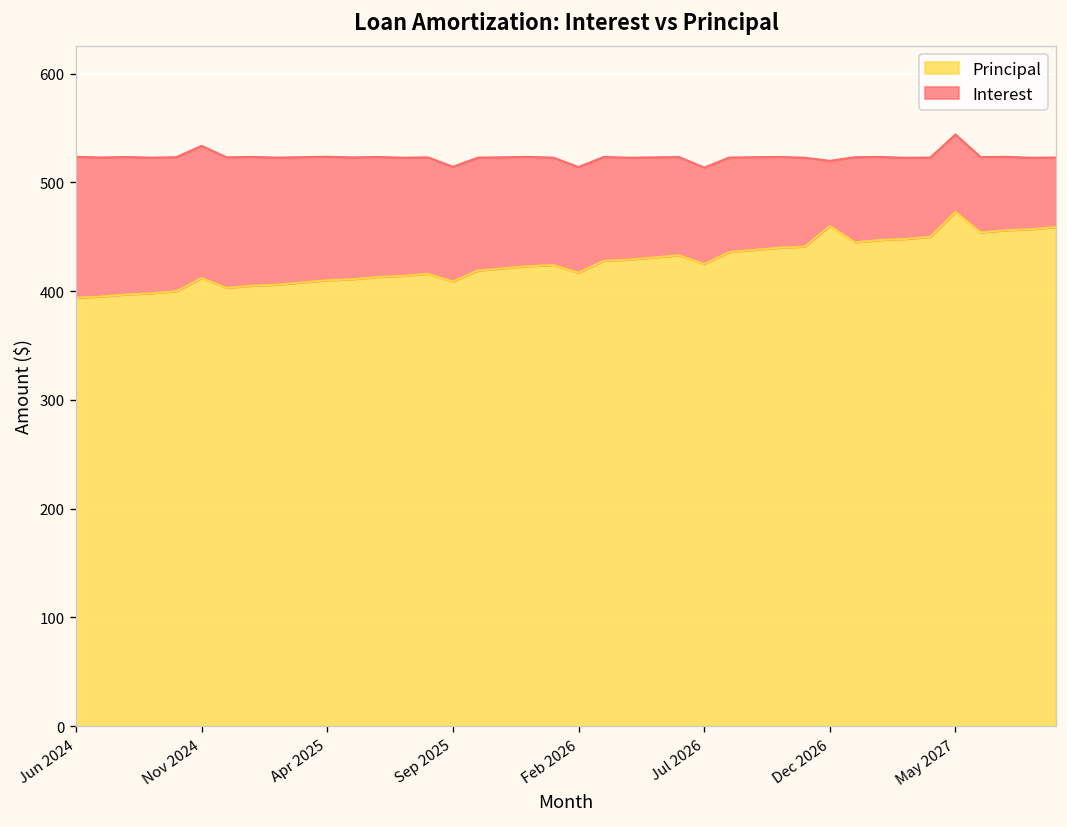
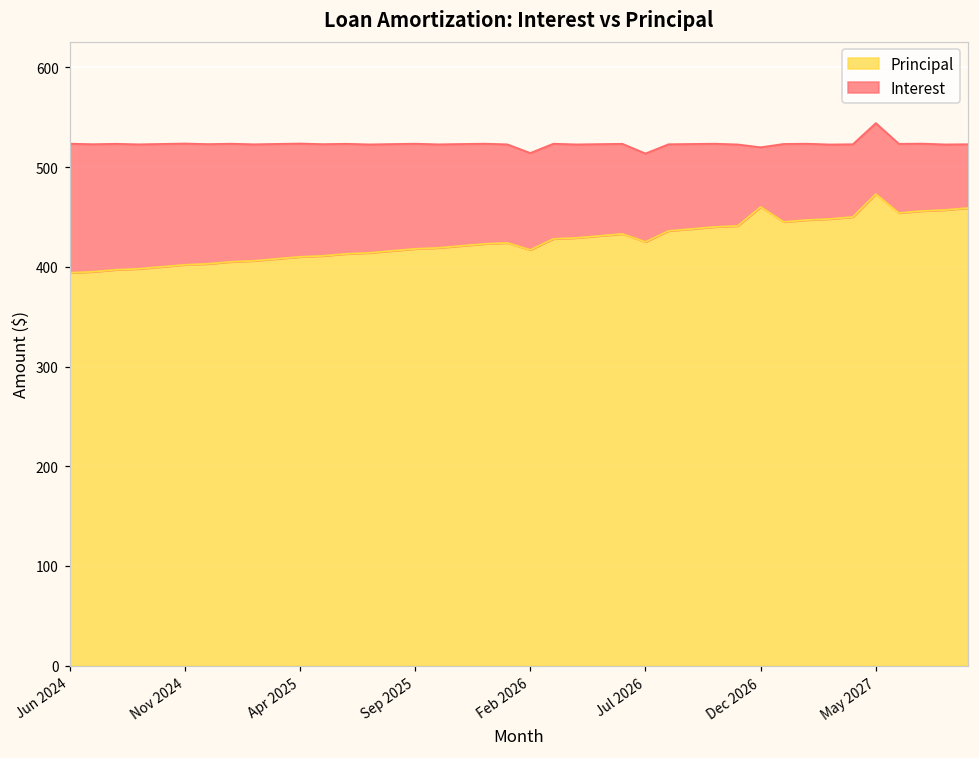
  {
    "Principal": {
      "Jun 2024": 390,
-     "Nov 2024": 410,
+     "Nov 2024": 400,
      "Apr 2025": 410,
-     "Sep 2025": 410,
+     "Sep 2025": 420,
      "Feb 2026": 420,
      "Jul 2026": 430,
      "Dec 2026": 460,
      "May 2027": 470
    },
    "Interest": {
      "Jun 2024": 130,
      "Nov 2024": 120,
      "Apr 2025": 110,
      "Sep 2025": 110,
      "Feb 2026": 100,
      "Jul 2026": 90,
      "Dec 2026": 60,
      "May 2027": 70
    }
  }
